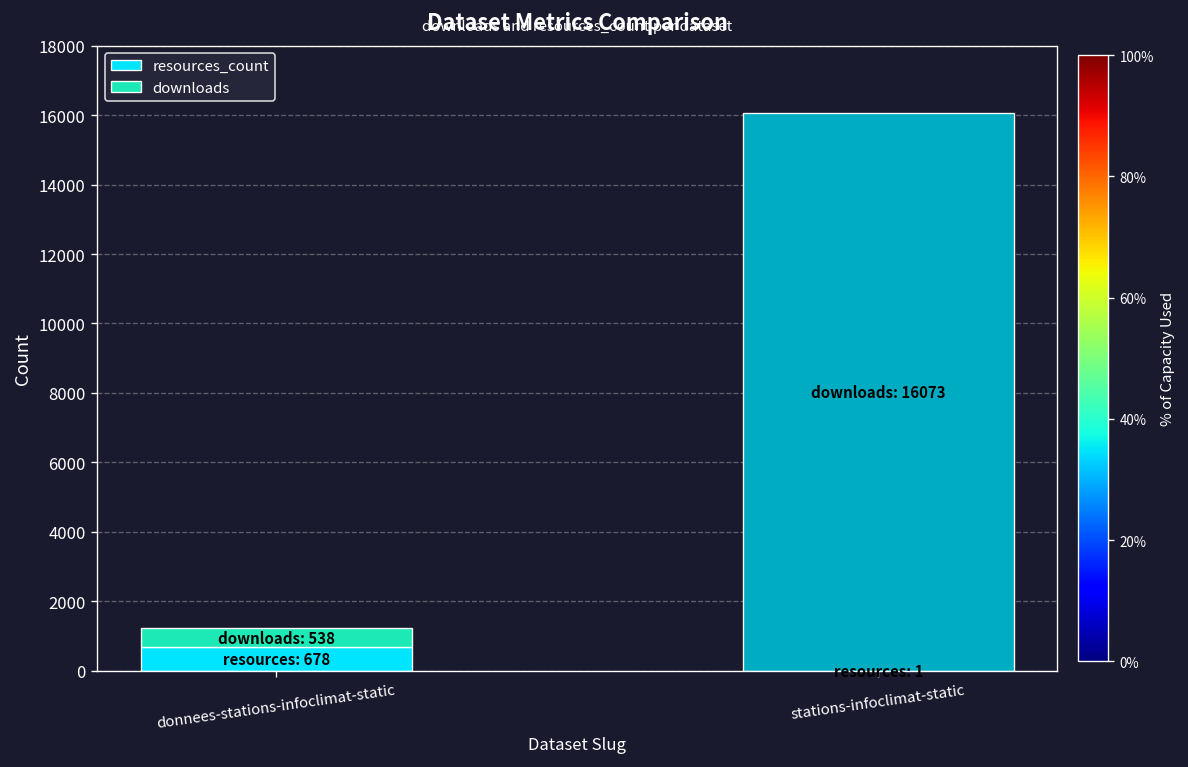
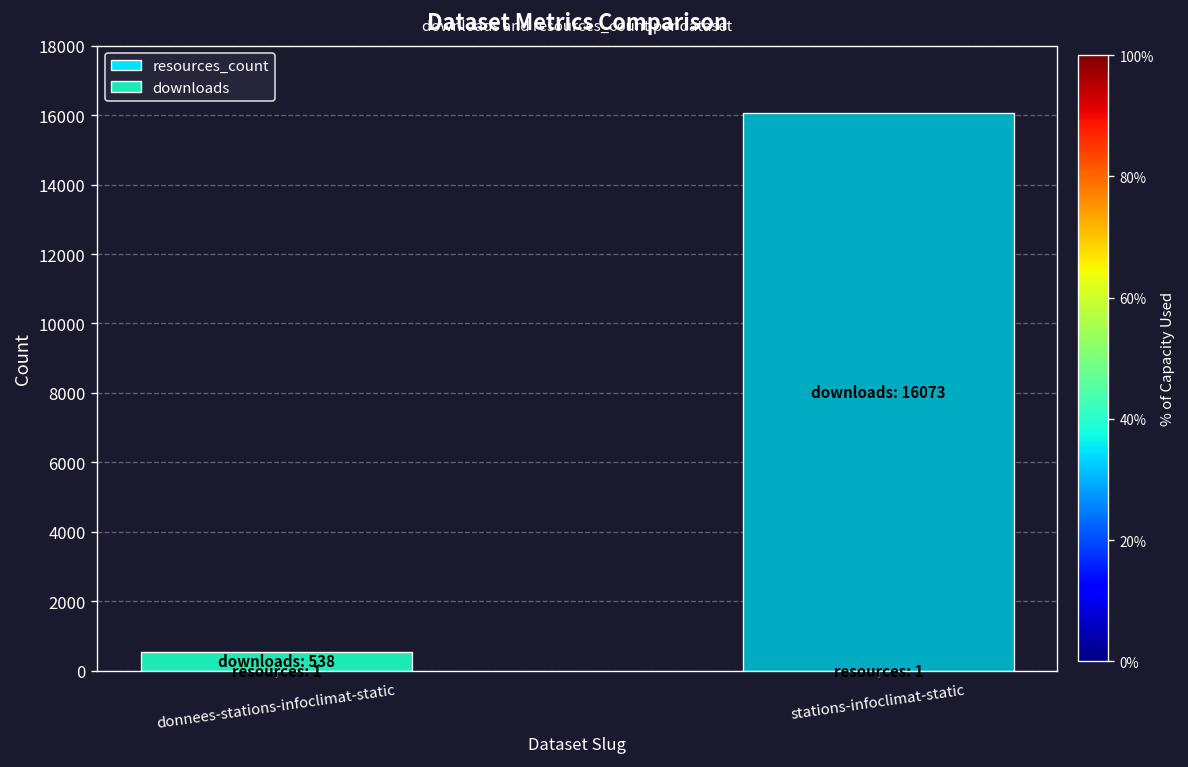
  {
    "resources_count": {
-     "donnees-stations-infoclimat-static": 700
+     "donnees-stations-infoclimat-static": 0
    },
    "downloads": {
      "donnees-stations-infoclimat-static": 538,
      "stations-infoclimat-static": 16073
    }
  }
